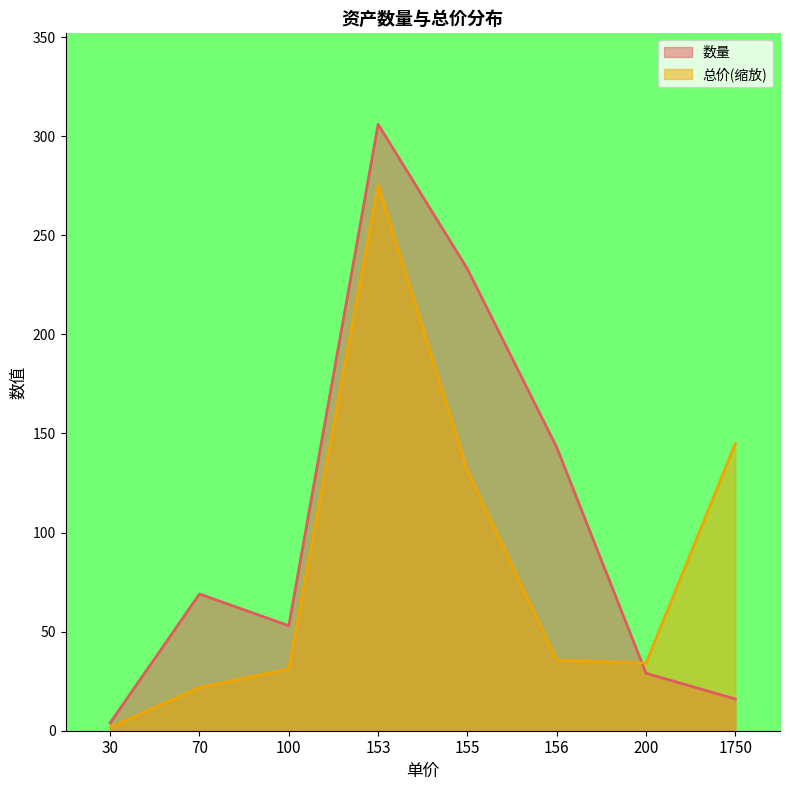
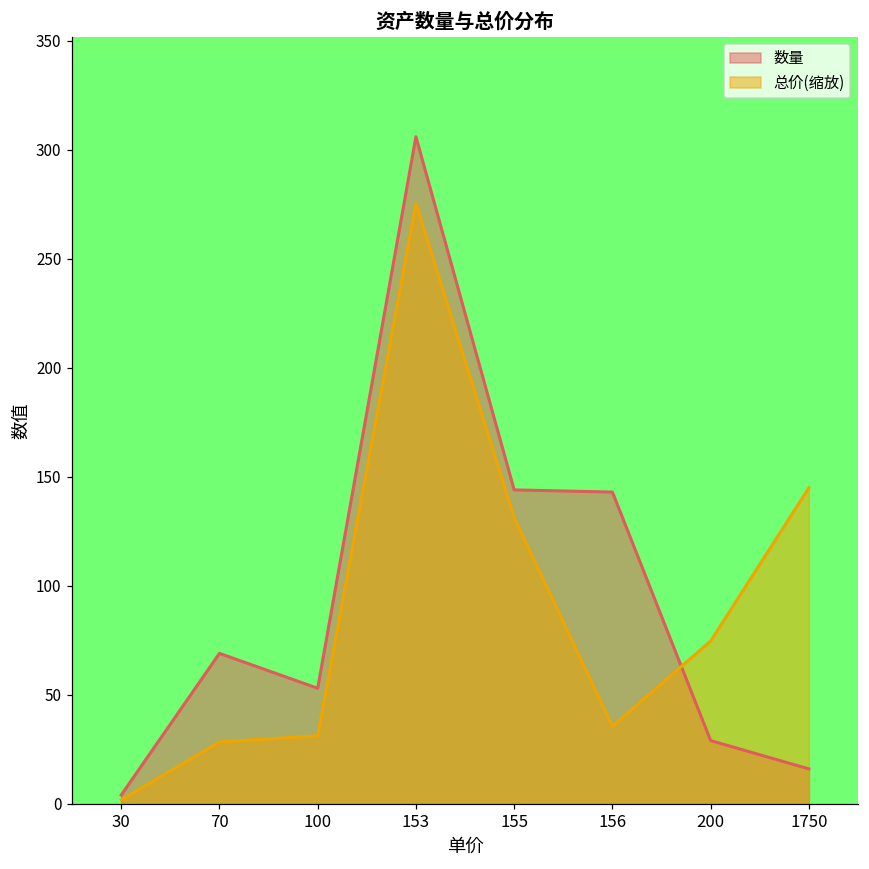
  {
    "数量": {
      "30": 4,
      "70": 69,
      "100": 53,
      "153": 306,
-     "155": 233,
+     "155": 144,
      "156": 143,
      "200": 29,
      "1750": 16
    },
    "总价(缩放)": {
      "30": 2,
-     "70": 22,
+     "70": 28,
      "100": 31,
      "153": 275,
      "155": 131,
      "156": 36,
-     "200": 34,
+     "200": 75,
      "1750": 145
    }
  }
